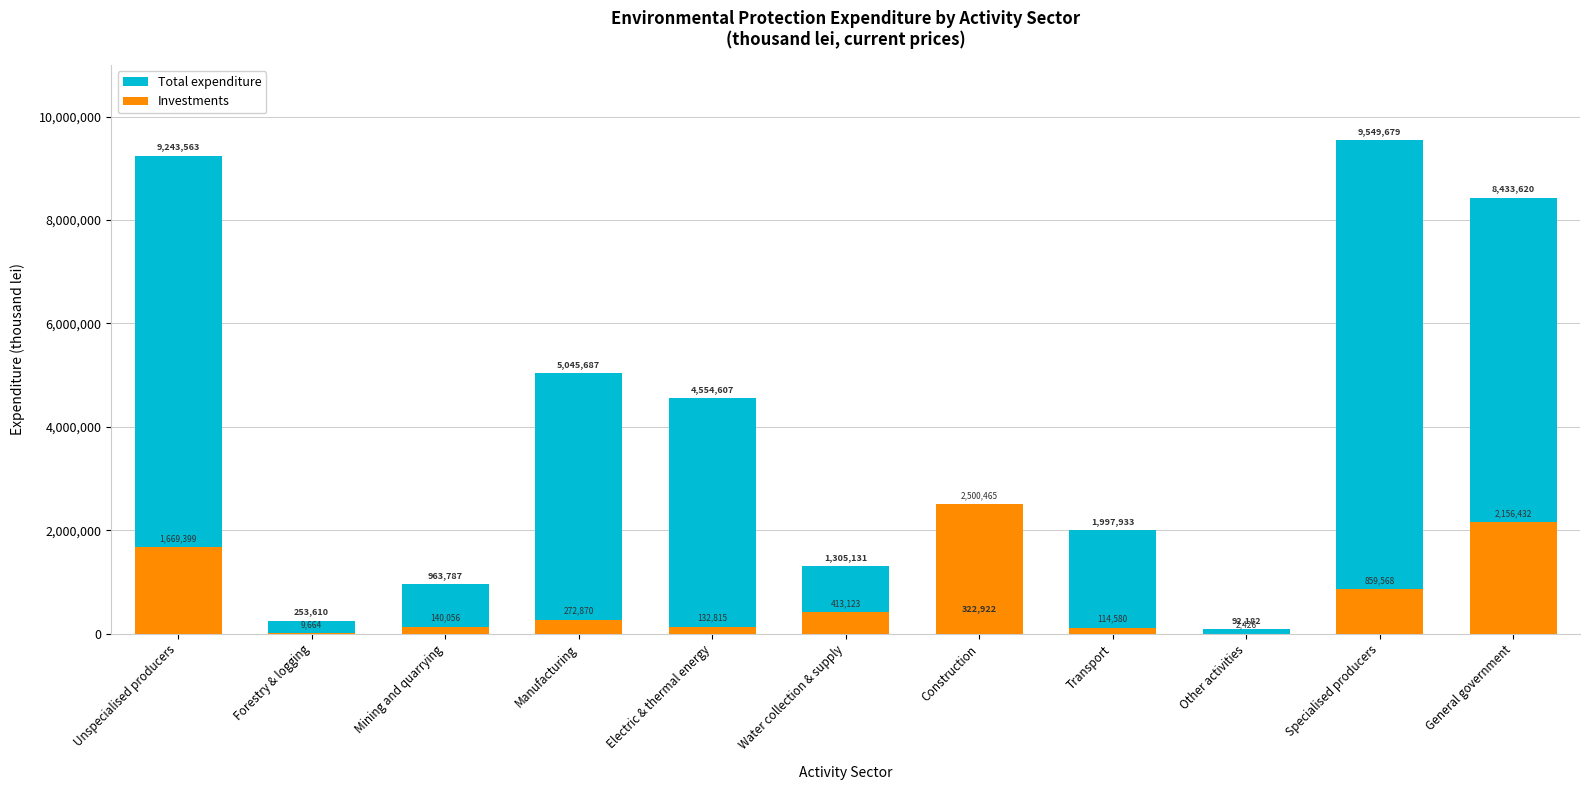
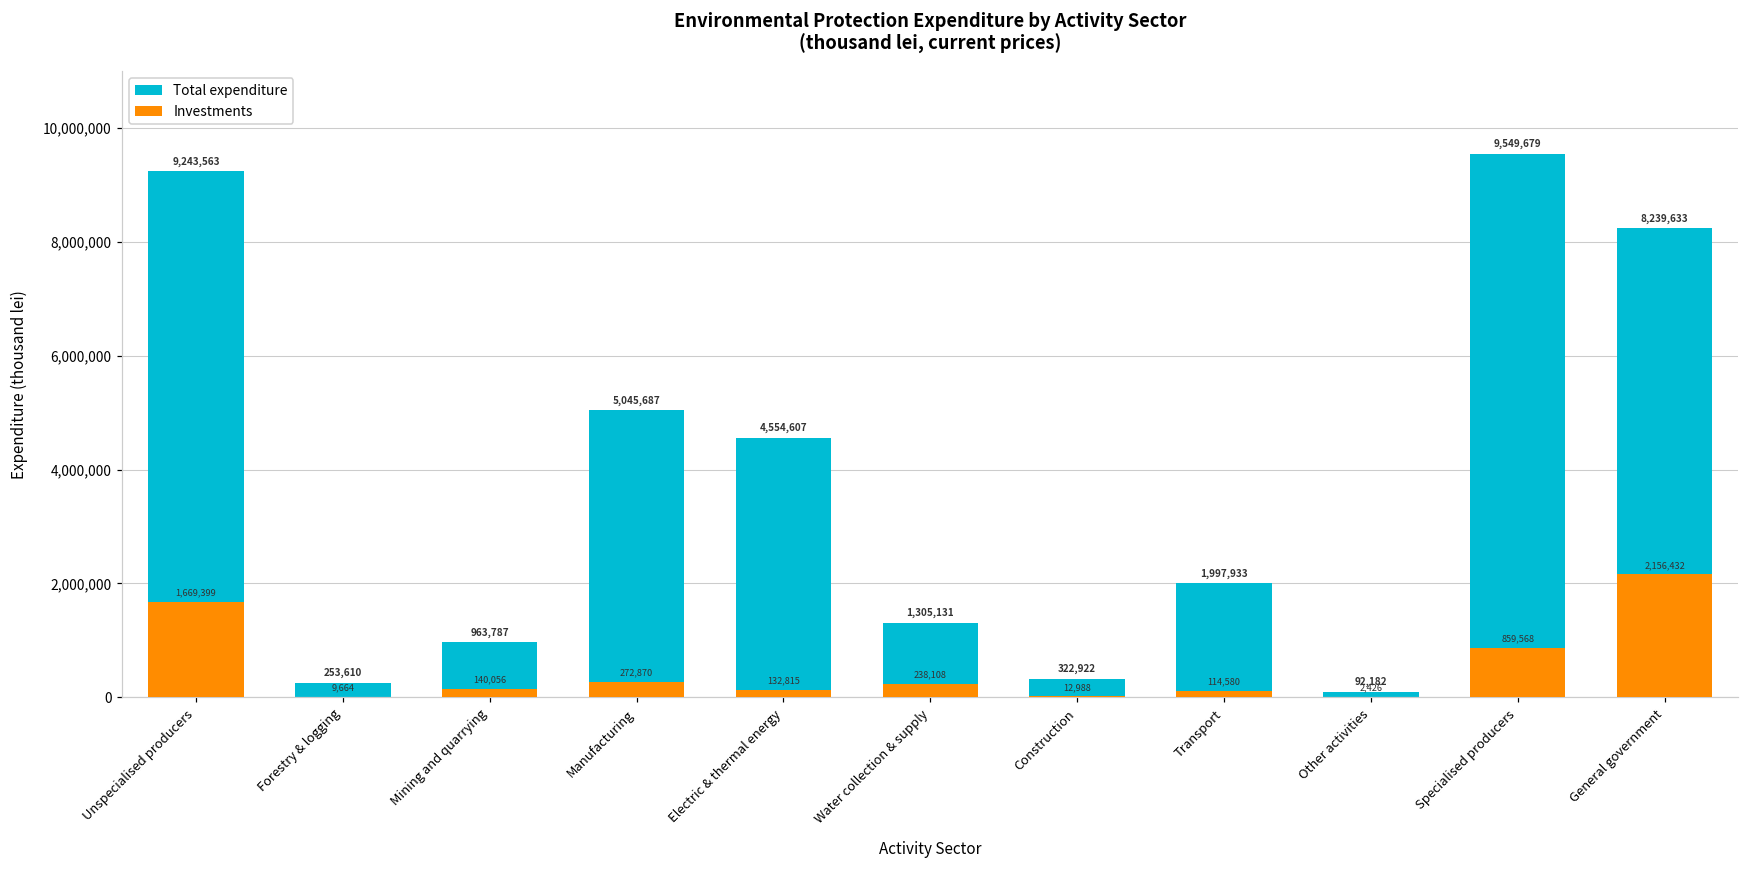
  {
    "Total expenditure": {
      "Unspecialised producers": "9,243,563",
      "Forestry & logging": "253,610",
      "Mining and quarrying": "963,787",
      "Manufacturing": "5,045,687",
      "Electric & thermal energy": "4,554,607",
      "Water collection & supply": "1,305,131",
      "Transport": "1,997,933",
      "Specialised producers": "9,549,679",
-     "General government": "8,433,620"
+     "General government": "8,239,633"
    },
    "Investments": {
      "Forestry & logging": "9,664",
-     "Water collection & supply": "413,123",
-     "Construction": "2,500,465"
+     "Water collection & supply": "238,108",
+     "Construction": "12,988"
    }
  }
